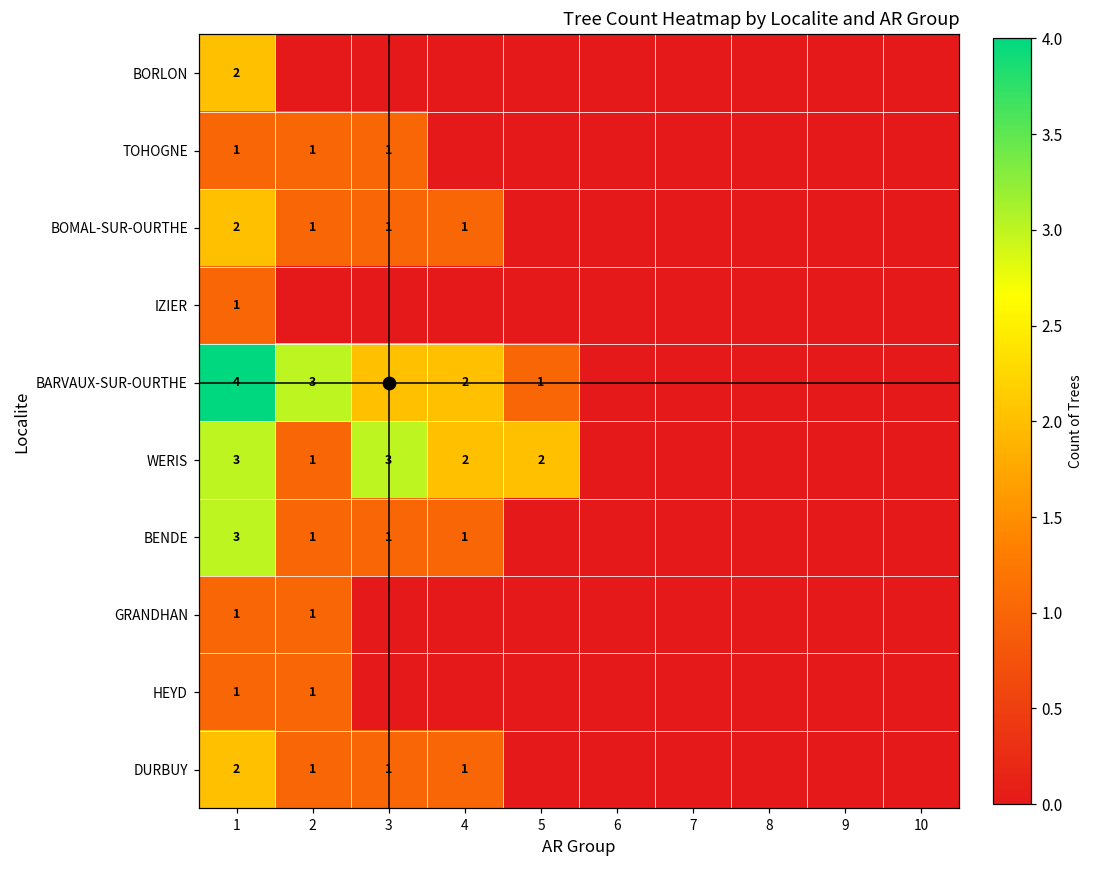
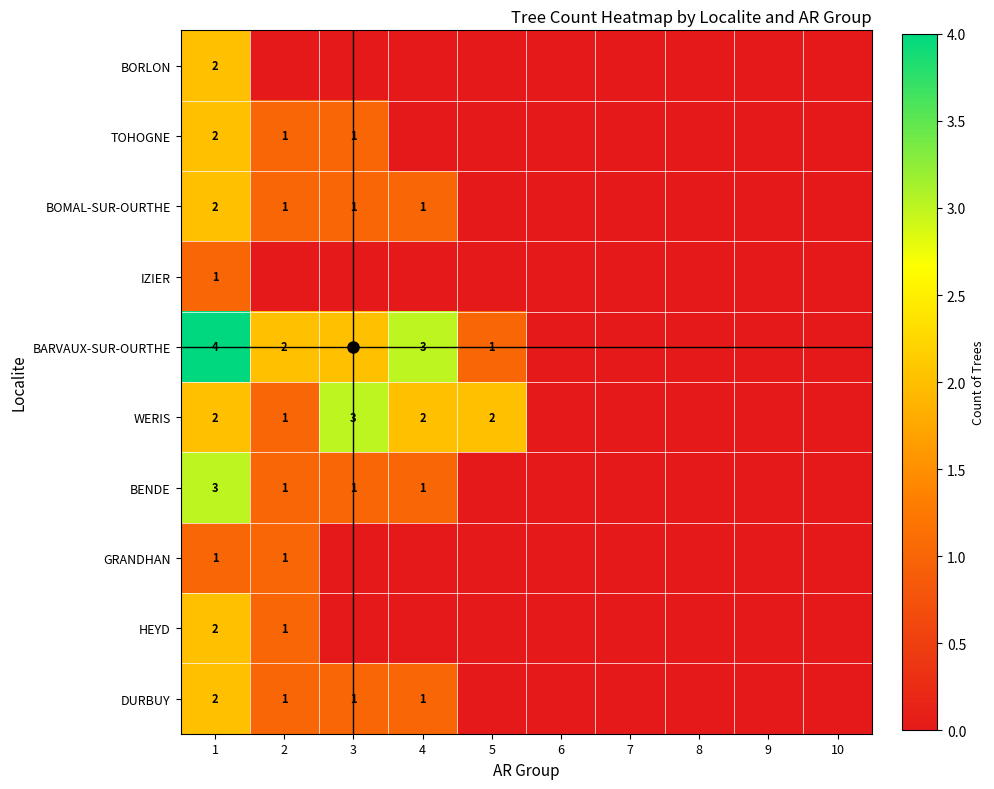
  {
    "BORLON": {
      "1": 2
    },
    "TOHOGNE": {
-     "1": 1,
+     "1": 2,
      "2": 1,
      "3": 1
    },
    "BOMAL-SUR-OURTHE": {
      "1": 2,
      "2": 1,
      "3": 1,
      "4": 1
    },
    "IZIER": {
      "1": 1
    },
    "BARVAUX-SUR-OURTHE": {
      "1": 4,
-     "2": 3,
-     "4": 2,
+     "2": 2,
+     "4": 3,
      "5": 1
    },
    "WERIS": {
-     "1": 3,
+     "1": 2,
      "2": 1,
      "3": 3,
      "4": 2,
      "5": 2
    },
    "BENDE": {
      "1": 3,
      "2": 1,
      "3": 1,
      "4": 1
    },
    "GRANDHAN": {
      "1": 1,
      "2": 1
    },
    "HEYD": {
-     "1": 1,
+     "1": 2,
      "2": 1
    },
    "DURBUY": {
      "1": 2,
      "2": 1,
      "3": 1,
      "4": 1
    }
  }
